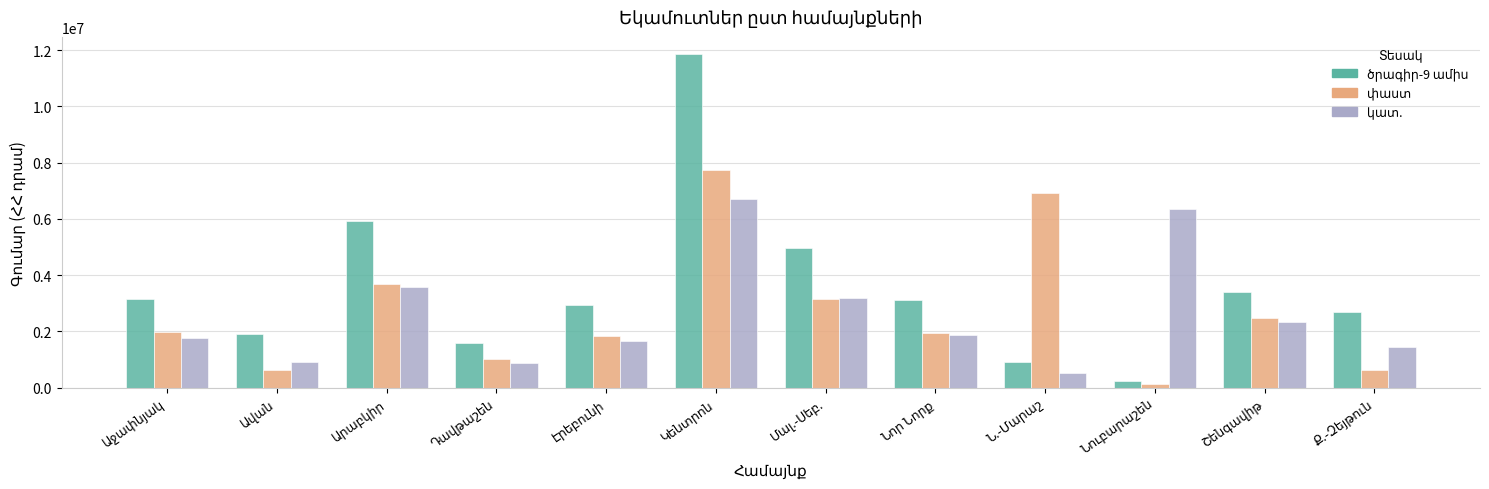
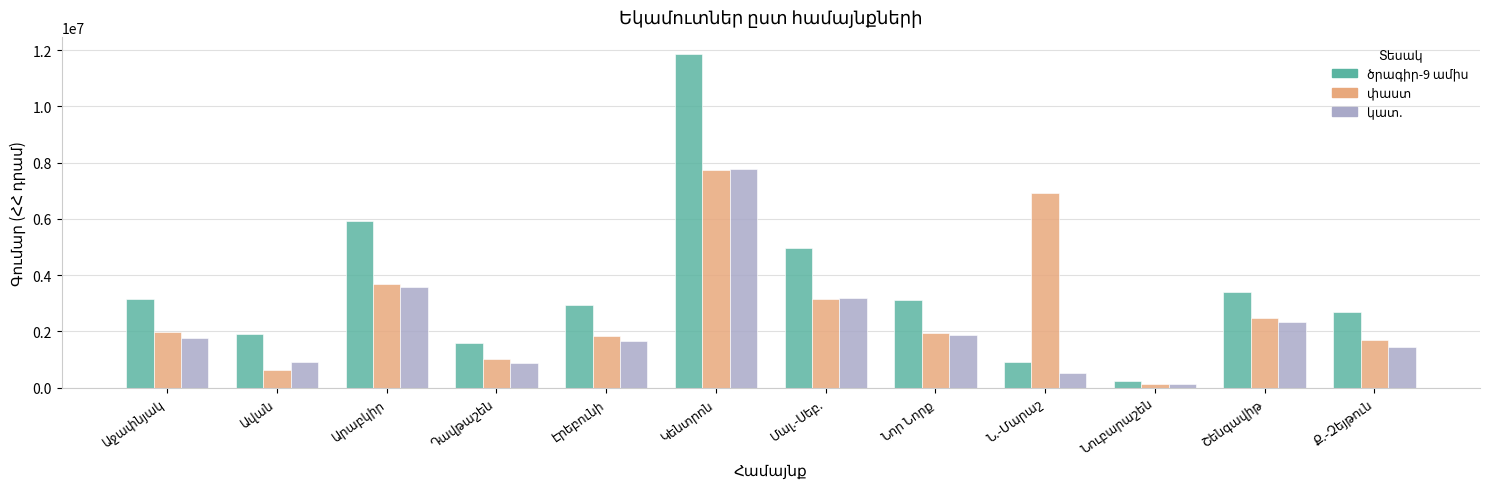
  {
    "ծրագիր-9 ամիս": {
      "Աջափնյակ": 3100000,
      "Ավան": 1900000,
      "Արաբկիր": 5900000,
      "Դավթաշեն": 1600000,
      "Էրեբունի": 2900000,
      "Կենտրոն": 11900000,
      "Մալ.-Սեբ.": 5000000,
      "Նոր Նորք": 3100000,
      "Ն.-Մարաշ": 900000,
      "Նուբարաշեն": 200000,
      "Շենգավիթ": 3400000,
      "Ք.-Զեյթուն": 2700000
    },
    "փաստ": {
      "Աջափնյակ": 2000000,
      "Ավան": 600000,
      "Արաբկիր": 3700000,
      "Դավթաշեն": 1000000,
      "Էրեբունի": 1800000,
      "Կենտրոն": 7800000,
      "Մալ.-Սեբ.": 3200000,
      "Նոր Նորք": 2000000,
      "Ն.-Մարաշ": 6900000,
      "Նուբարաշեն": 100000,
      "Շենգավիթ": 2500000,
-     "Ք.-Զեյթուն": 600000
+     "Ք.-Զեյթուն": 1700000
    },
    "կատ.": {
      "Աջափնյակ": 1800000,
      "Ավան": 900000,
      "Արաբկիր": 3600000,
      "Դավթաշեն": 900000,
      "Էրեբունի": 1600000,
-     "Կենտրոն": 6700000,
+     "Կենտրոն": 7800000,
      "Մալ.-Սեբ.": 3200000,
      "Նոր Նորք": 1900000,
      "Ն.-Մարաշ": 500000,
-     "Նուբարաշեն": 6400000,
+     "Նուբարաշեն": 100000,
      "Շենգավիթ": 2300000,
      "Ք.-Զեյթուն": 1400000
    }
  }
